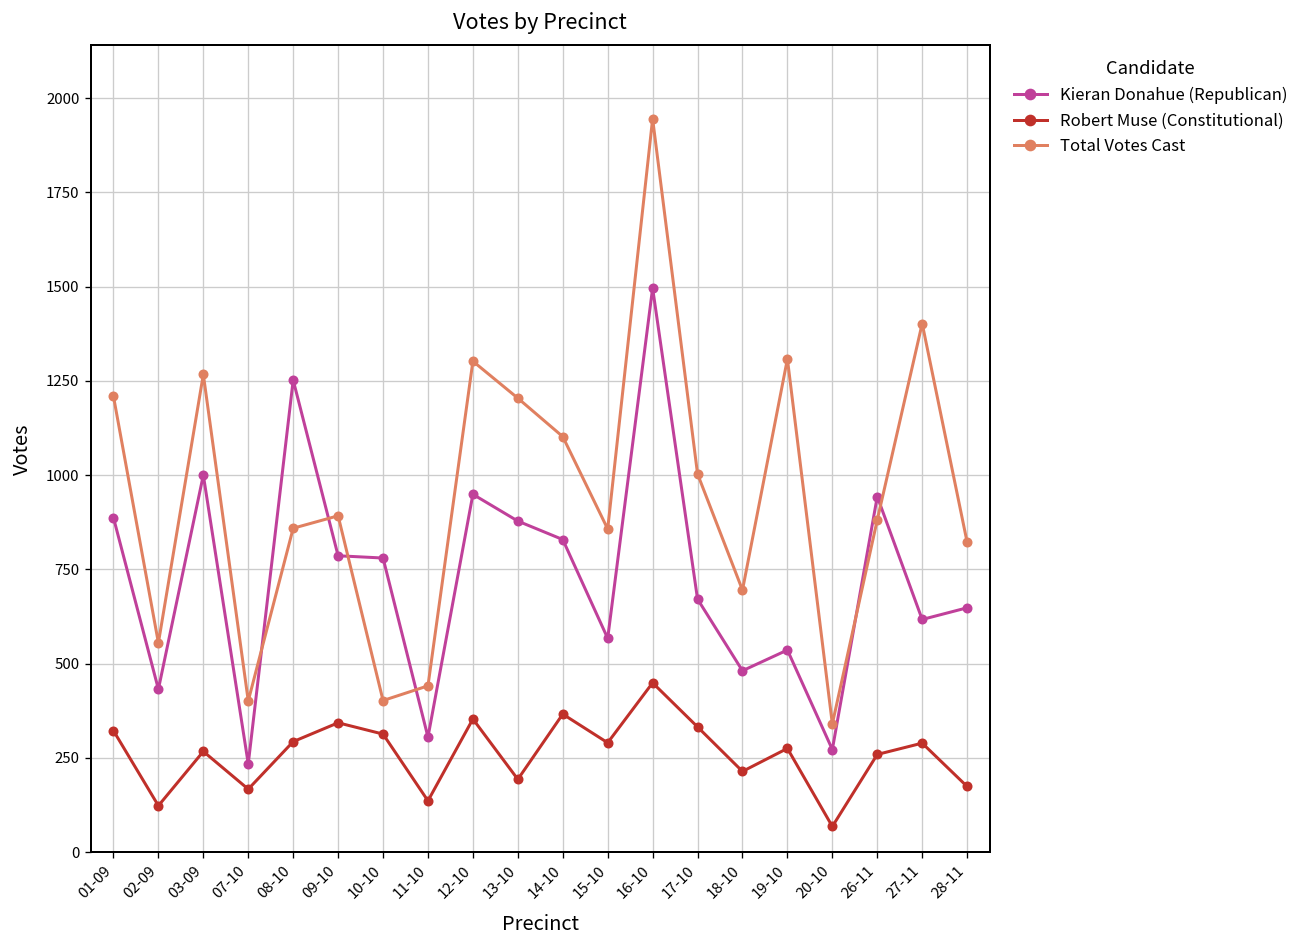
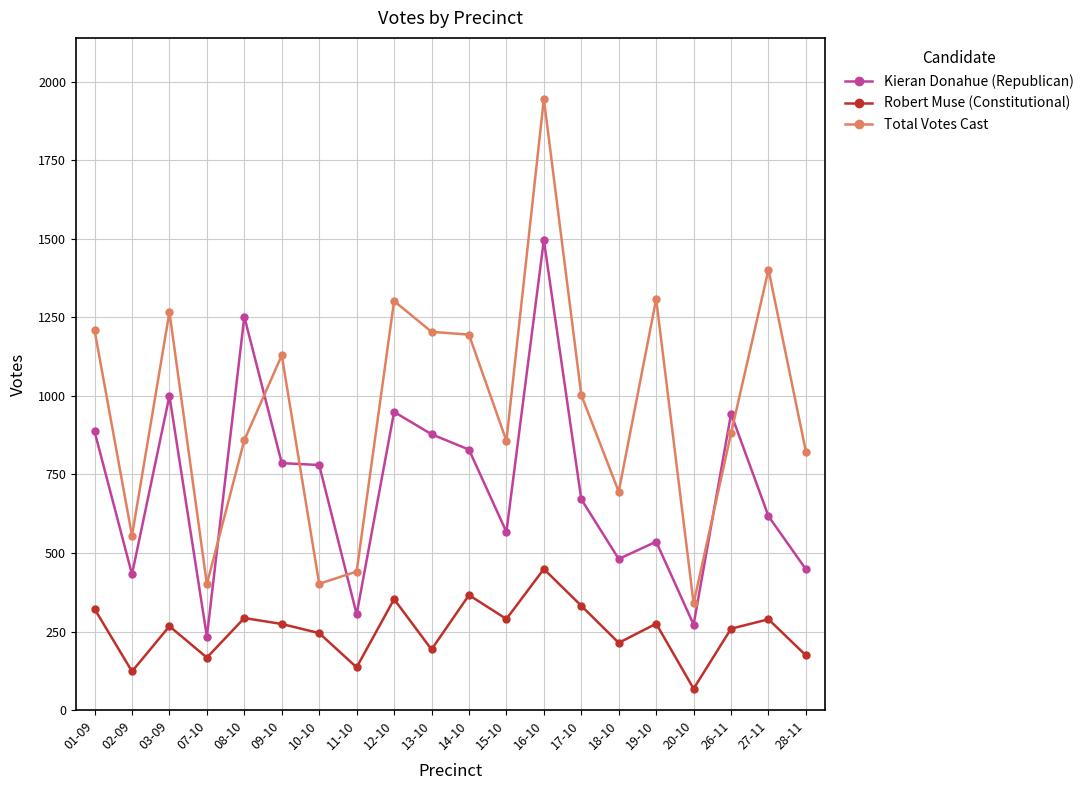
  {
    "Kieran Donahue (Republican)": {
      "01-09": 890,
      "02-09": 430,
      "03-09": 1000,
      "07-10": 230,
      "08-10": 1250,
      "09-10": 790,
      "10-10": 780,
      "11-10": 310,
      "12-10": 950,
      "13-10": 880,
      "14-10": 830,
      "15-10": 570,
      "16-10": 1500,
      "17-10": 670,
      "18-10": 480,
      "19-10": 540,
      "20-10": 270,
      "26-11": 940,
      "27-11": 620,
-     "28-11": 650
+     "28-11": 450
    },
    "Robert Muse (Constitutional)": {
      "01-09": 320,
      "02-09": 120,
      "03-09": 270,
      "07-10": 170,
      "08-10": 290,
-     "09-10": 340,
-     "10-10": 310,
+     "09-10": 270,
+     "10-10": 250,
      "11-10": 140,
      "12-10": 350,
      "13-10": 190,
      "14-10": 370,
      "15-10": 290,
      "16-10": 450,
      "17-10": 330,
      "18-10": 210,
      "19-10": 280,
      "20-10": 70,
      "26-11": 260,
      "27-11": 290,
      "28-11": 170
    },
    "Total Votes Cast": {
      "01-09": 1210,
      "02-09": 560,
      "03-09": 1270,
      "07-10": 400,
      "08-10": 860,
-     "09-10": 890,
+     "09-10": 1130,
      "10-10": 400,
      "11-10": 440,
      "12-10": 1300,
      "13-10": 1200,
-     "14-10": 1100,
+     "14-10": 1200,
      "15-10": 860,
      "16-10": 1950,
      "17-10": 1000,
      "18-10": 700,
      "19-10": 1310,
      "20-10": 340,
      "26-11": 880,
      "27-11": 1400,
      "28-11": 820
    }
  }
